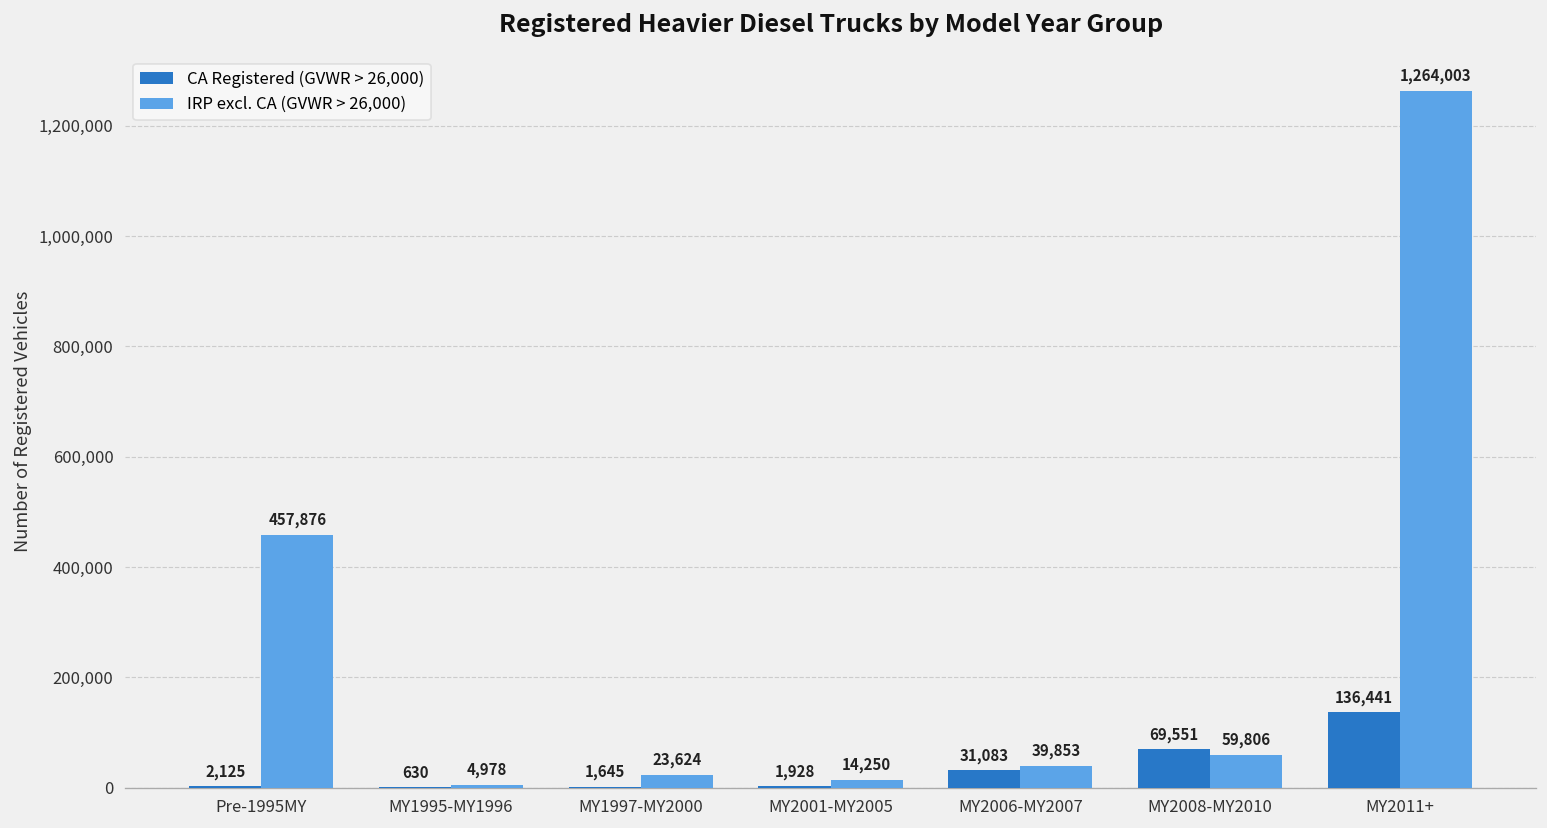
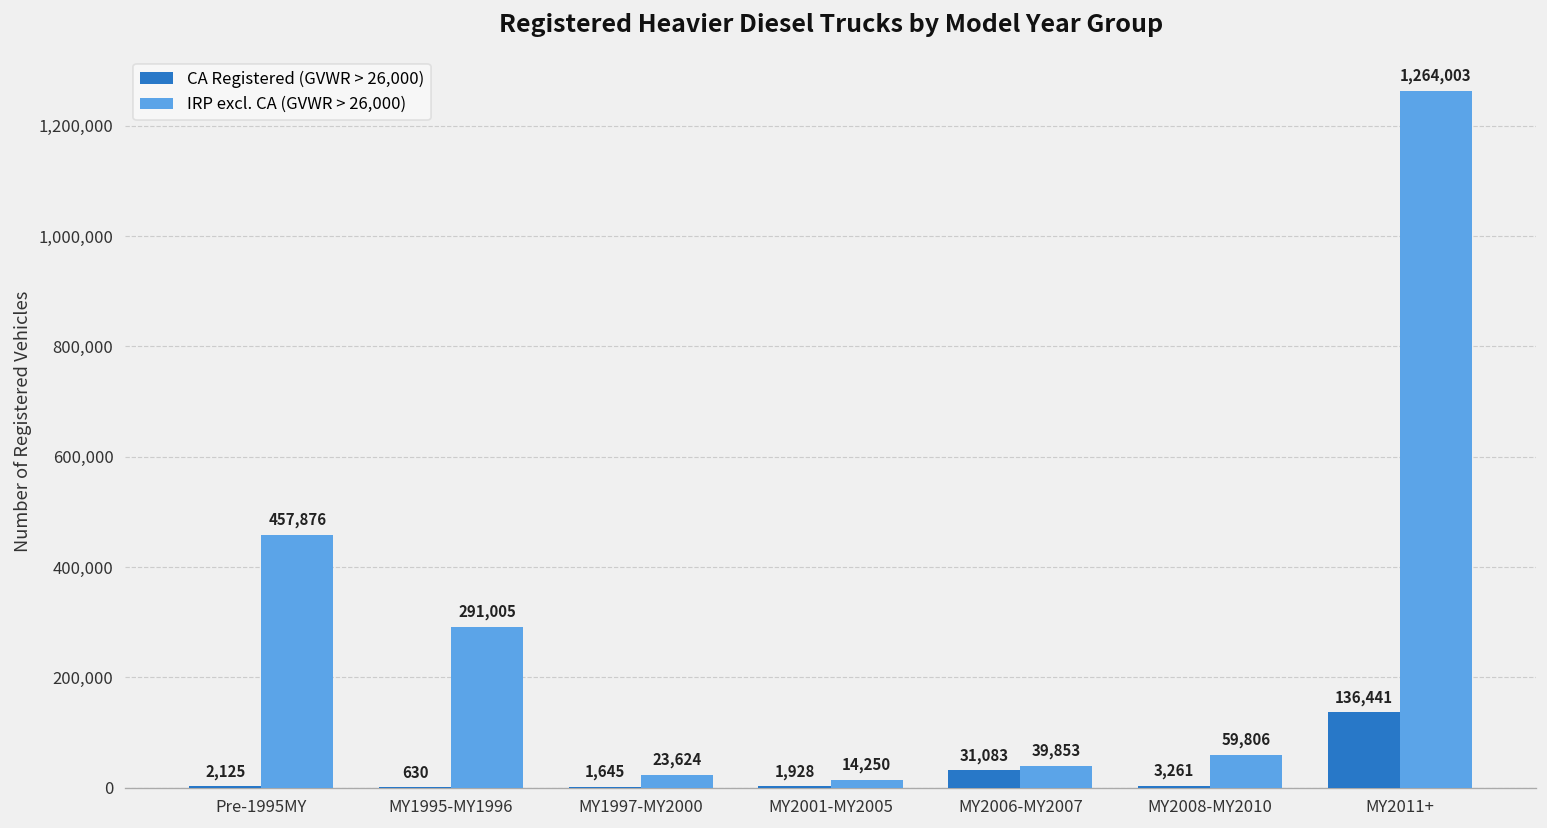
  {
    "CA Registered (GVWR > 26,000)": {
      "Pre-1995MY": "2,125",
      "MY1995-MY1996": "630",
      "MY1997-MY2000": "1,645",
      "MY2001-MY2005": "1,928",
      "MY2006-MY2007": "31,083",
-     "MY2008-MY2010": "69,551",
+     "MY2008-MY2010": "3,261",
      "MY2011+": "136,441"
    },
    "IRP excl. CA (GVWR > 26,000)": {
      "Pre-1995MY": "457,876",
-     "MY1995-MY1996": "4,978",
+     "MY1995-MY1996": "291,005",
      "MY1997-MY2000": "23,624",
      "MY2001-MY2005": "14,250",
      "MY2006-MY2007": "39,853",
      "MY2008-MY2010": "59,806",
      "MY2011+": "1,264,003"
    }
  }
